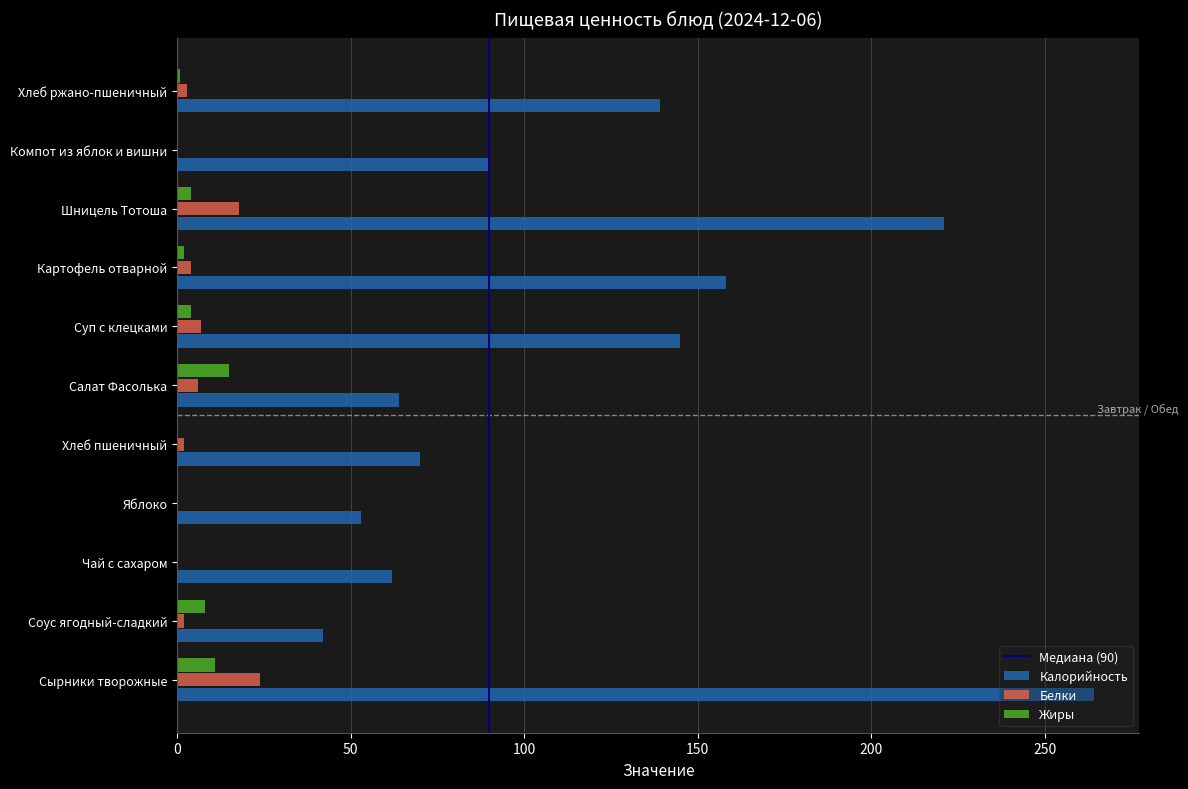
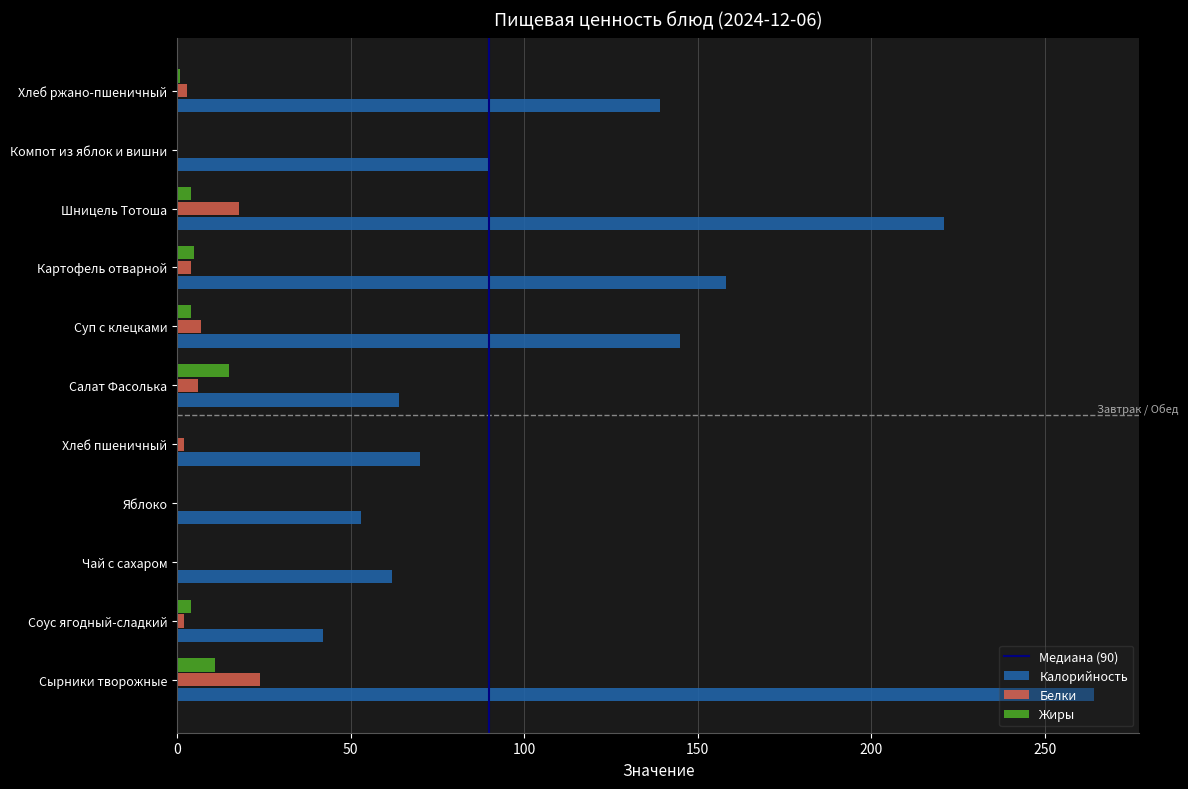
  {
    "Калорийность": {
      "Хлеб ржано-пшеничный": 139,
      "Компот из яблок и вишни": 90,
      "Шницель Тотоша": 221,
      "Картофель отварной": 158,
      "Суп с клецками": 145,
      "Салат Фасолька": 64,
      "Хлеб пшеничный": 70,
      "Яблоко": 53,
      "Чай с сахаром": 62,
      "Соус ягодный-сладкий": 42
    },
    "Белки": {
      "Хлеб ржано-пшеничный": 3,
      "Компот из яблок и вишни": 0,
      "Шницель Тотоша": 18,
      "Картофель отварной": 4,
      "Суп с клецками": 7,
      "Салат Фасолька": 6,
      "Хлеб пшеничный": 2,
      "Яблоко": 0,
      "Чай с сахаром": 0,
      "Соус ягодный-сладкий": 2,
      "Сырники творожные": 24
    },
    "Жиры": {
      "Хлеб ржано-пшеничный": 1,
      "Компот из яблок и вишни": 0,
      "Шницель Тотоша": 4,
-     "Картофель отварной": 2,
+     "Картофель отварной": 5,
      "Суп с клецками": 4,
      "Салат Фасолька": 15,
      "Хлеб пшеничный": 0,
      "Яблоко": 0,
      "Чай с сахаром": 0,
-     "Соус ягодный-сладкий": 8,
+     "Соус ягодный-сладкий": 4,
      "Сырники творожные": 11
    }
  }
